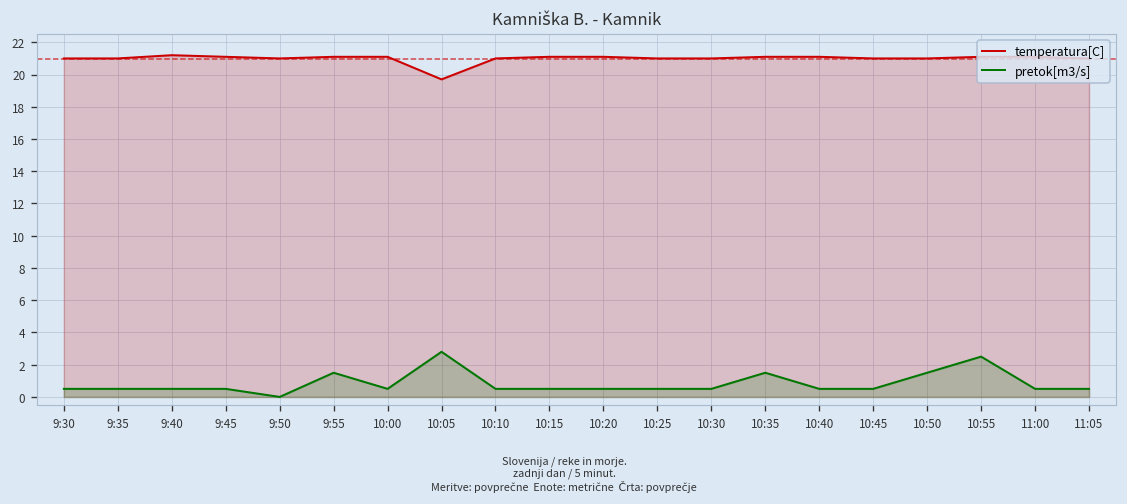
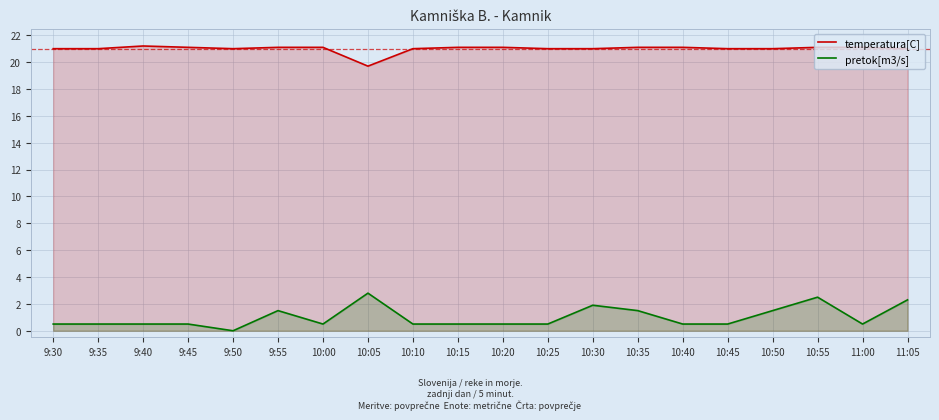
  {
    "temperatura[C]": {
      "9:30": 21.0,
      "9:35": 21.0,
      "9:40": 21.2,
      "9:45": 21.1,
      "9:50": 21.0,
      "9:55": 21.1,
      "10:00": 21.1,
      "10:05": 19.7,
      "10:10": 21.0,
      "10:15": 21.1,
      "10:20": 21.1,
      "10:25": 21.0,
      "10:30": 21.0,
      "10:35": 21.1,
      "10:40": 21.1,
      "10:45": 21.0,
      "10:50": 21.0
    },
    "pretok[m3/s]": {
      "9:30": 0.5,
      "9:35": 0.5,
      "9:40": 0.5,
      "9:45": 0.5,
      "9:50": 0.0,
      "9:55": 1.5,
      "10:00": 0.5,
      "10:05": 2.8,
      "10:10": 0.5,
      "10:15": 0.5,
      "10:20": 0.5,
      "10:25": 0.5,
-     "10:30": 0.5,
+     "10:30": 1.9,
      "10:35": 1.5,
      "10:40": 0.5,
      "10:45": 0.5,
      "10:50": 1.5,
      "10:55": 2.5,
      "11:00": 0.5,
-     "11:05": 0.5
+     "11:05": 2.3
    }
  }
